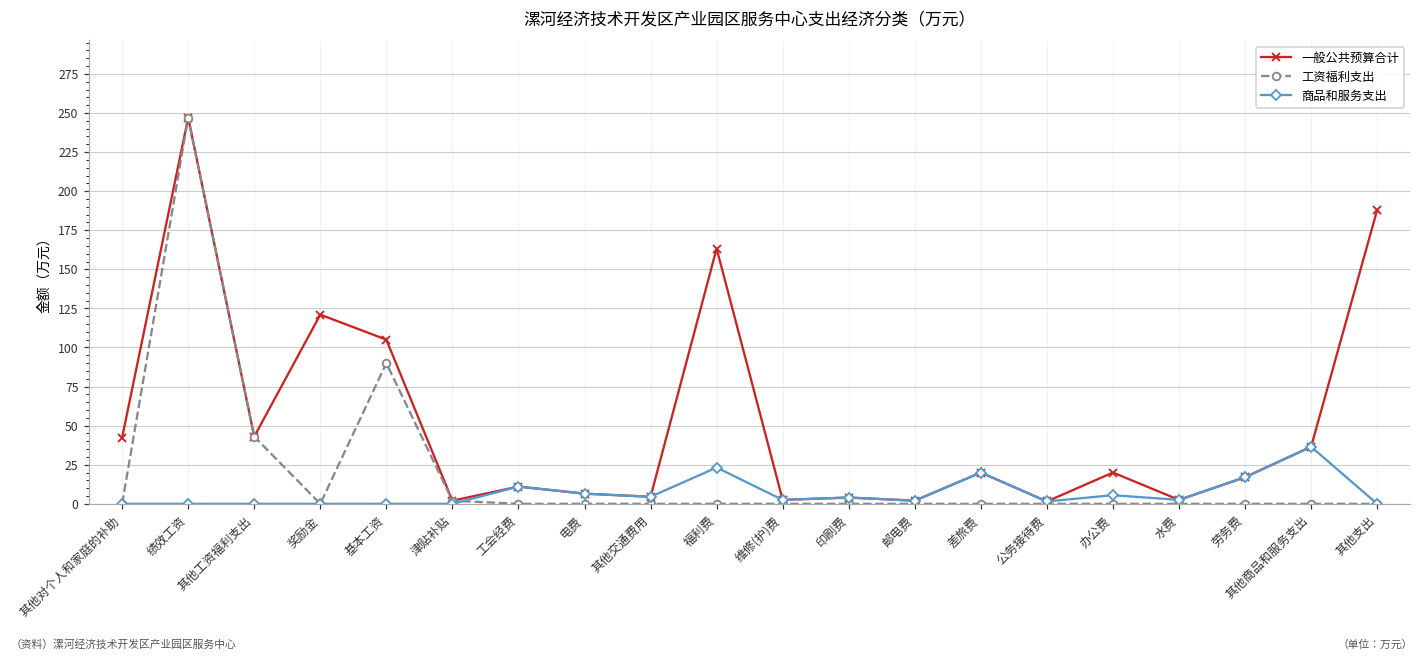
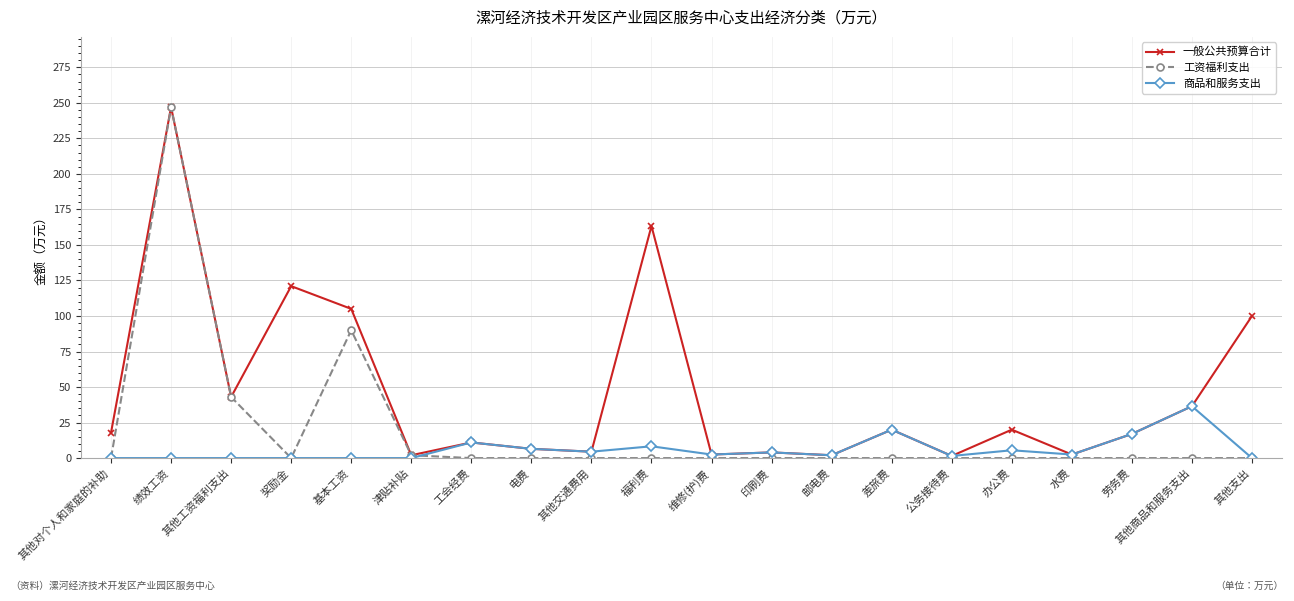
  {
    "一般公共预算合计": {
-     "其他对个人和家庭的补助": 42,
+     "其他对个人和家庭的补助": 18,
      "奖励金": 121,
      "基本工资": 105,
      "福利费": 163,
      "办公费": 20,
-     "其他支出": 188
+     "其他支出": 100
    },
    "工资福利支出": {
      "基本工资": 90,
      "工会经费": 0,
      "电费": 0,
      "其他交通费用": 0,
      "福利费": 0,
      "维修(护)费": 0,
      "印刷费": 0,
      "邮电费": 0,
      "差旅费": 0,
      "办公费": 0,
      "水费": 0,
      "劳务费": 0,
      "其他商品和服务支出": 0
    },
    "商品和服务支出": {
      "绩效工资": 0,
      "其他工资福利支出": 0,
      "基本工资": 0,
      "津贴补贴": 0,
-     "福利费": 23,
+     "福利费": 8,
      "办公费": 6
    }
  }
